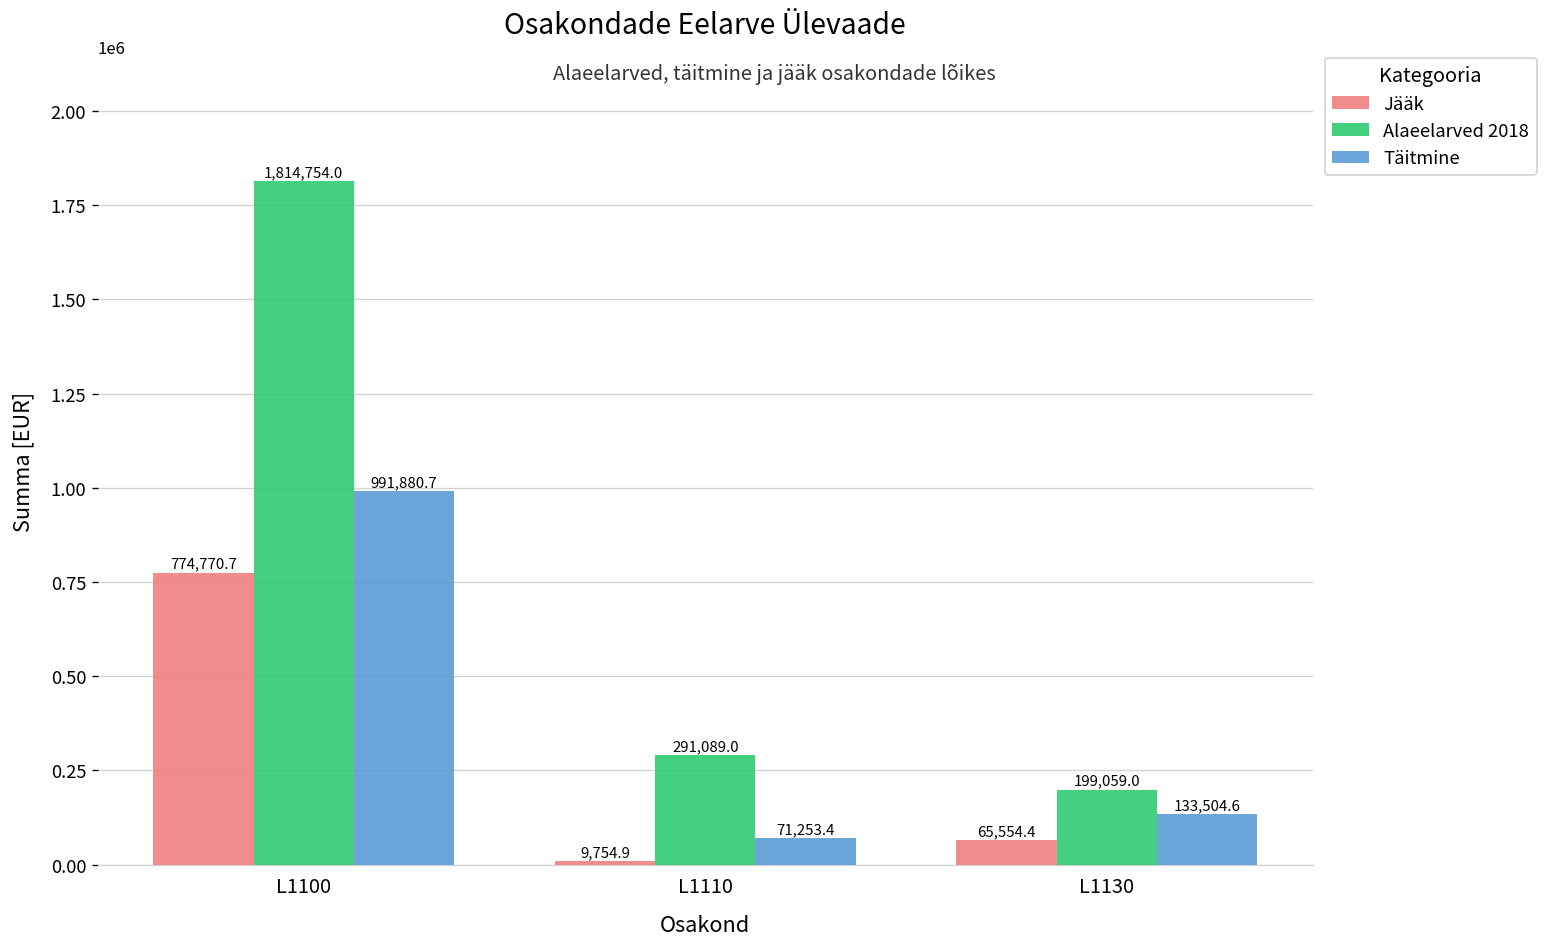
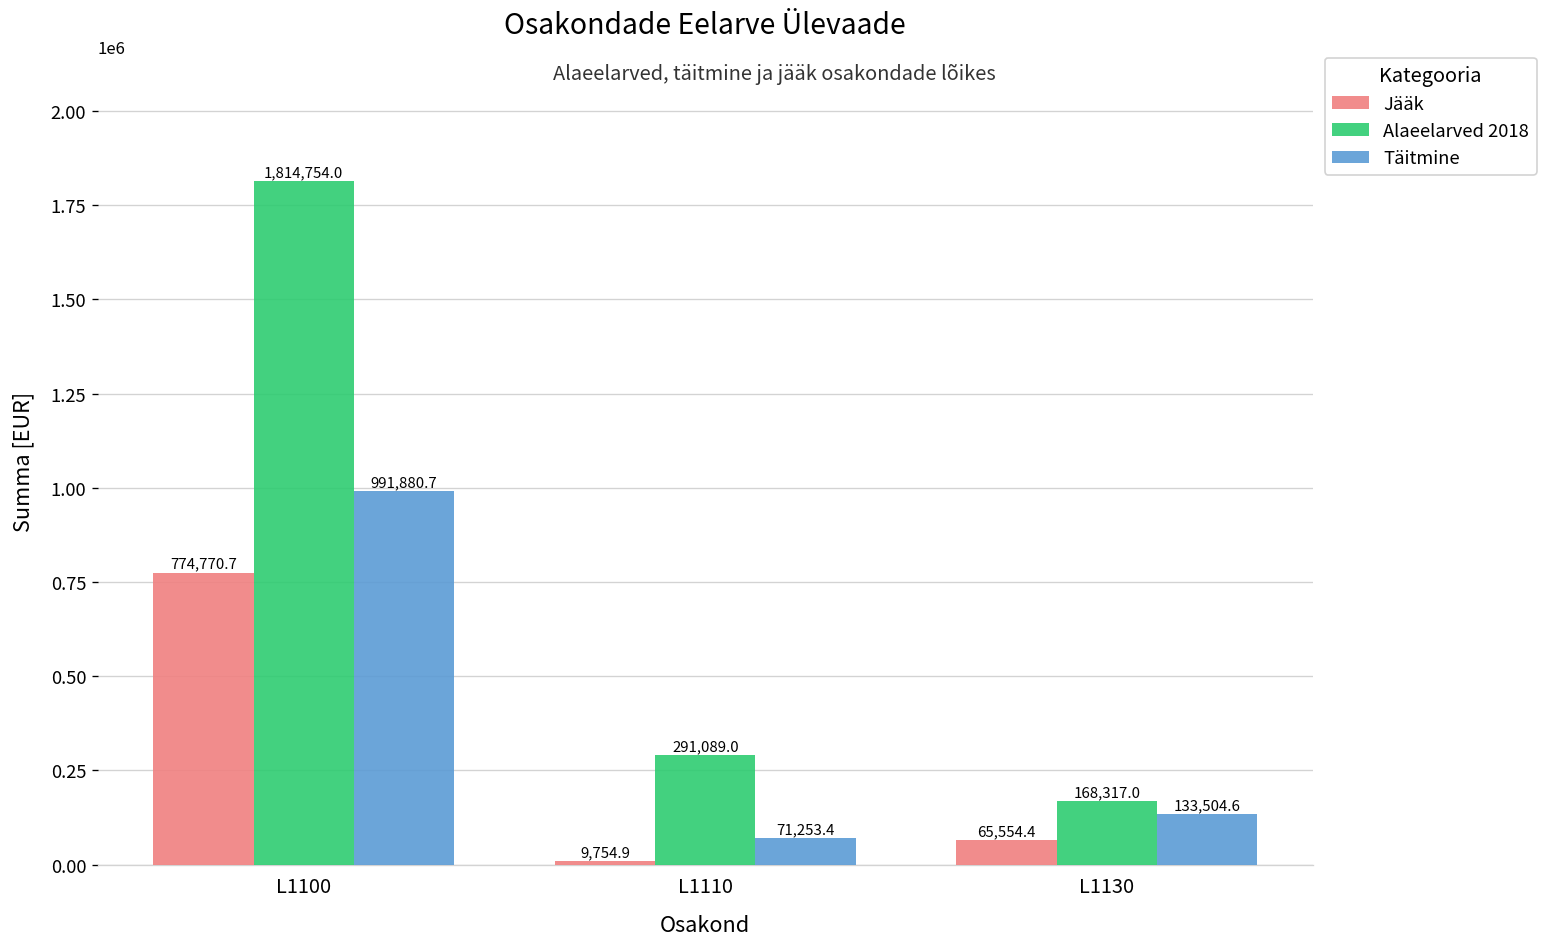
  {
    "Jääk": {
      "L1100": "774,770.7",
      "L1110": "9,754.9",
      "L1130": "65,554.4"
    },
    "Alaeelarved 2018": {
      "L1100": "1,814,754.0",
      "L1110": "291,089.0",
-     "L1130": "199,059.0"
+     "L1130": "168,317.0"
    },
    "Täitmine": {
      "L1100": "991,880.7",
      "L1110": "71,253.4",
      "L1130": "133,504.6"
    }
  }
